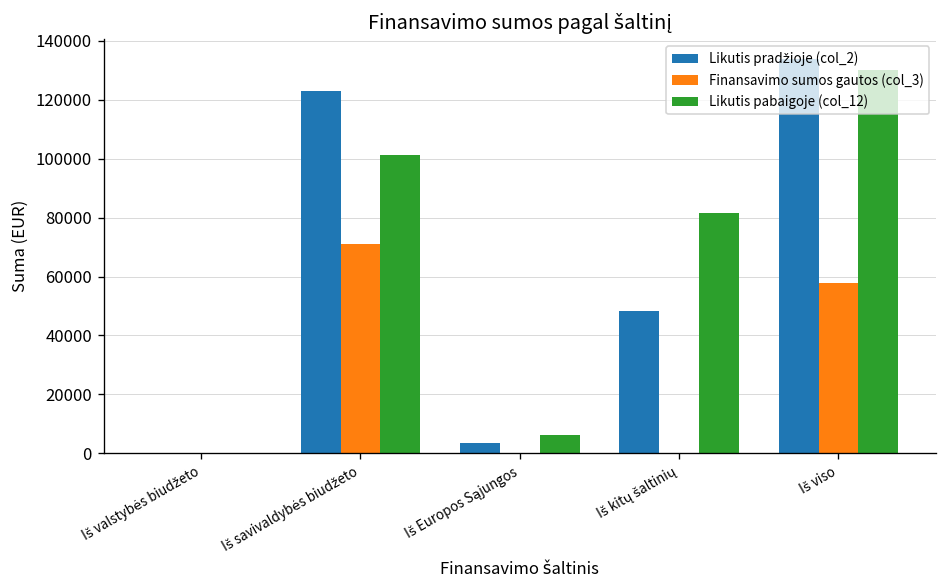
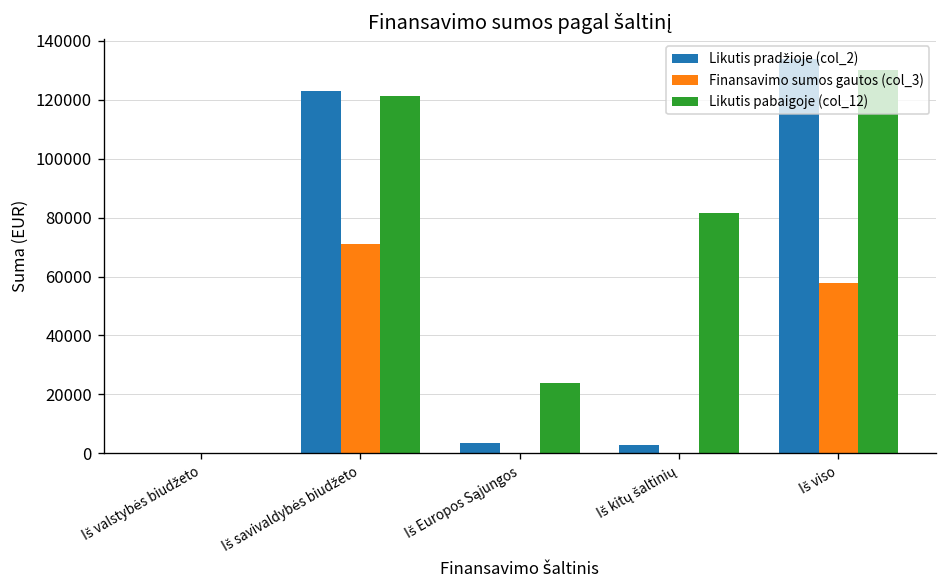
  {
    "Likutis pradžioje (col_2)": {
      "Iš valstybės biudžeto": 0,
      "Iš savivaldybės biudžeto": 123000,
      "Iš Europos Sąjungos": 3000,
-     "Iš kitų šaltinių": 48000
+     "Iš kitų šaltinių": 3000
    },
    "Finansavimo sumos gautos (col_3)": {
      "Iš valstybės biudžeto": 0,
      "Iš savivaldybės biudžeto": 71000,
      "Iš Europos Sąjungos": 0,
      "Iš kitų šaltinių": 0,
      "Iš viso": 58000
    },
    "Likutis pabaigoje (col_12)": {
      "Iš valstybės biudžeto": 0,
-     "Iš savivaldybės biudžeto": 101000,
-     "Iš Europos Sąjungos": 6000,
+     "Iš savivaldybės biudžeto": 121000,
+     "Iš Europos Sąjungos": 24000,
      "Iš kitų šaltinių": 82000
    }
  }
